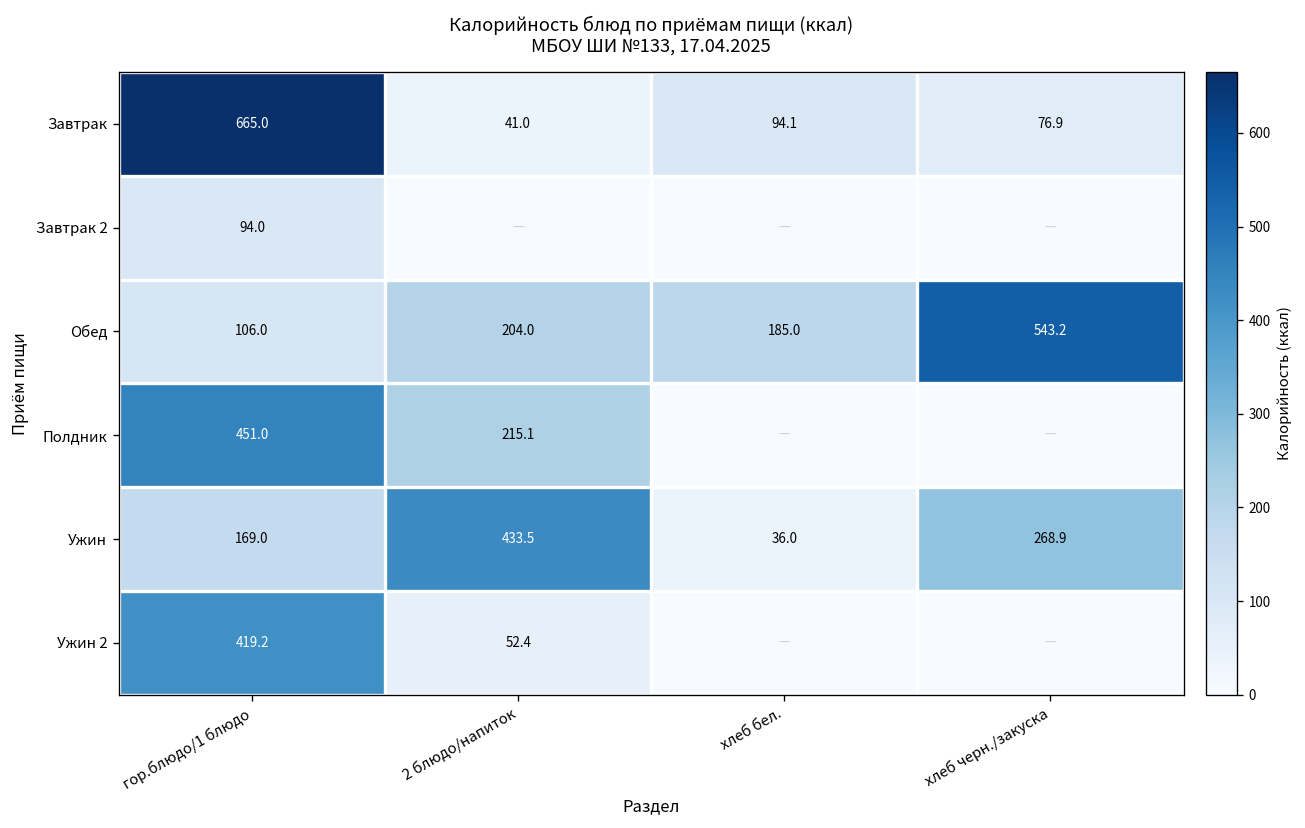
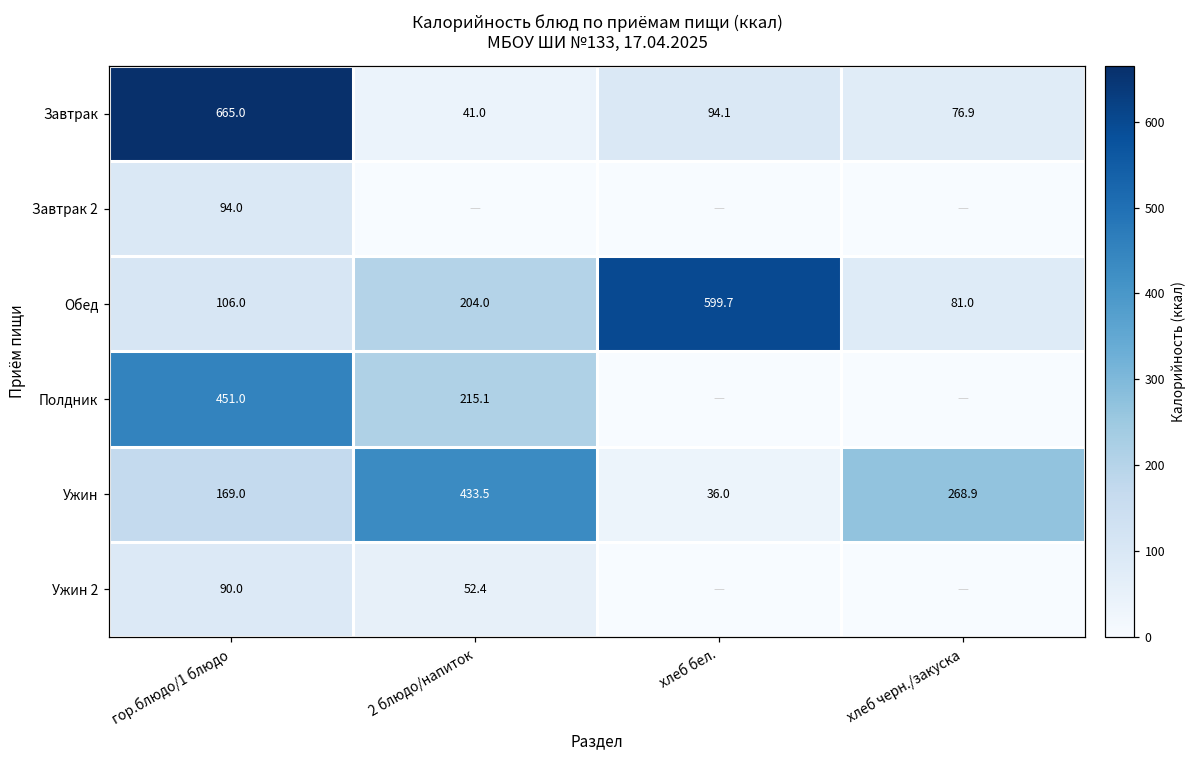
  {
    "Завтрак": {
      "гор.блюдо/1 блюдо": 665.0,
      "2 блюдо/напиток": 41.0,
      "хлеб бел.": 94.1,
      "хлеб черн./закуска": 76.9
    },
    "Завтрак 2": {
      "гор.блюдо/1 блюдо": 94.0
    },
    "Обед": {
      "гор.блюдо/1 блюдо": 106.0,
      "2 блюдо/напиток": 204.0,
-     "хлеб бел.": 185.0,
-     "хлеб черн./закуска": 543.2
+     "хлеб бел.": 599.7,
+     "хлеб черн./закуска": 81.0
    },
    "Полдник": {
      "гор.блюдо/1 блюдо": 451.0,
      "2 блюдо/напиток": 215.1
    },
    "Ужин": {
      "гор.блюдо/1 блюдо": 169.0,
      "2 блюдо/напиток": 433.5,
      "хлеб бел.": 36.0,
      "хлеб черн./закуска": 268.9
    },
    "Ужин 2": {
-     "гор.блюдо/1 блюдо": 419.2,
+     "гор.блюдо/1 блюдо": 90.0,
      "2 блюдо/напиток": 52.4
    }
  }
